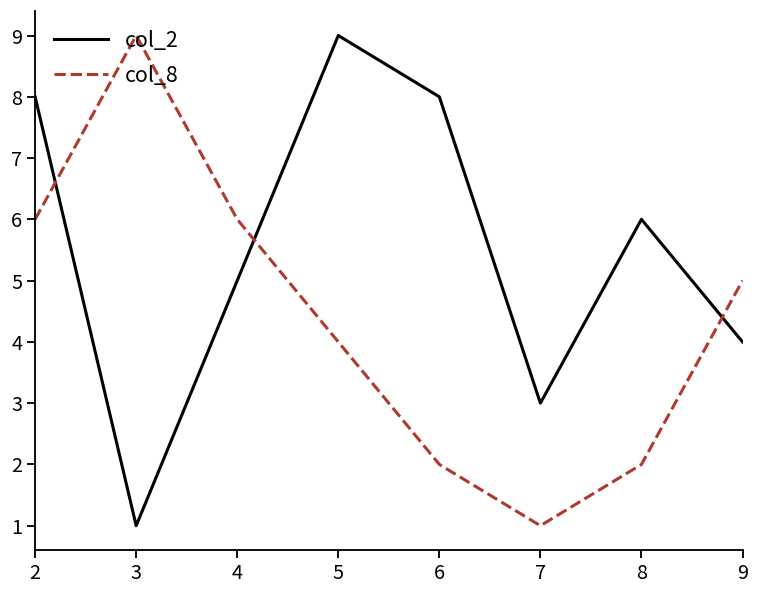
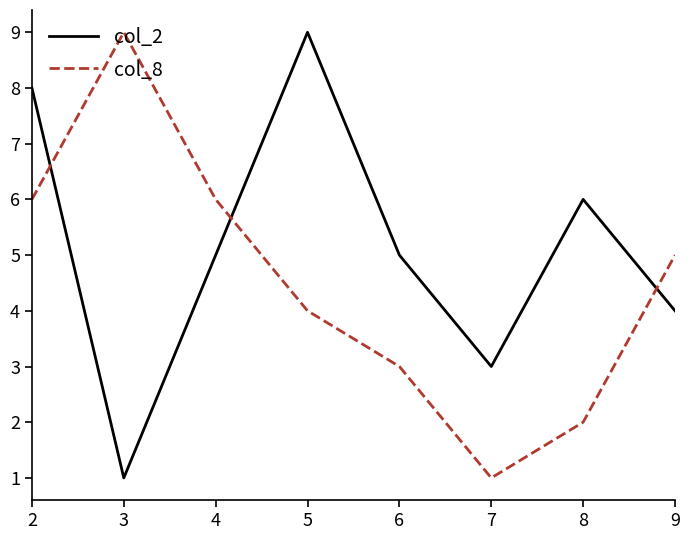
  {
    "col_2": {
      "2": 8,
      "3": 1,
      "4": 5,
      "5": 9,
-     "6": 8,
+     "6": 5,
      "7": 3,
      "8": 6,
      "9": 4
    },
    "col_8": {
      "2": 6,
      "3": 9,
      "4": 6,
      "5": 4,
-     "6": 2,
+     "6": 3,
      "7": 1,
      "8": 2,
      "9": 5
    }
  }
